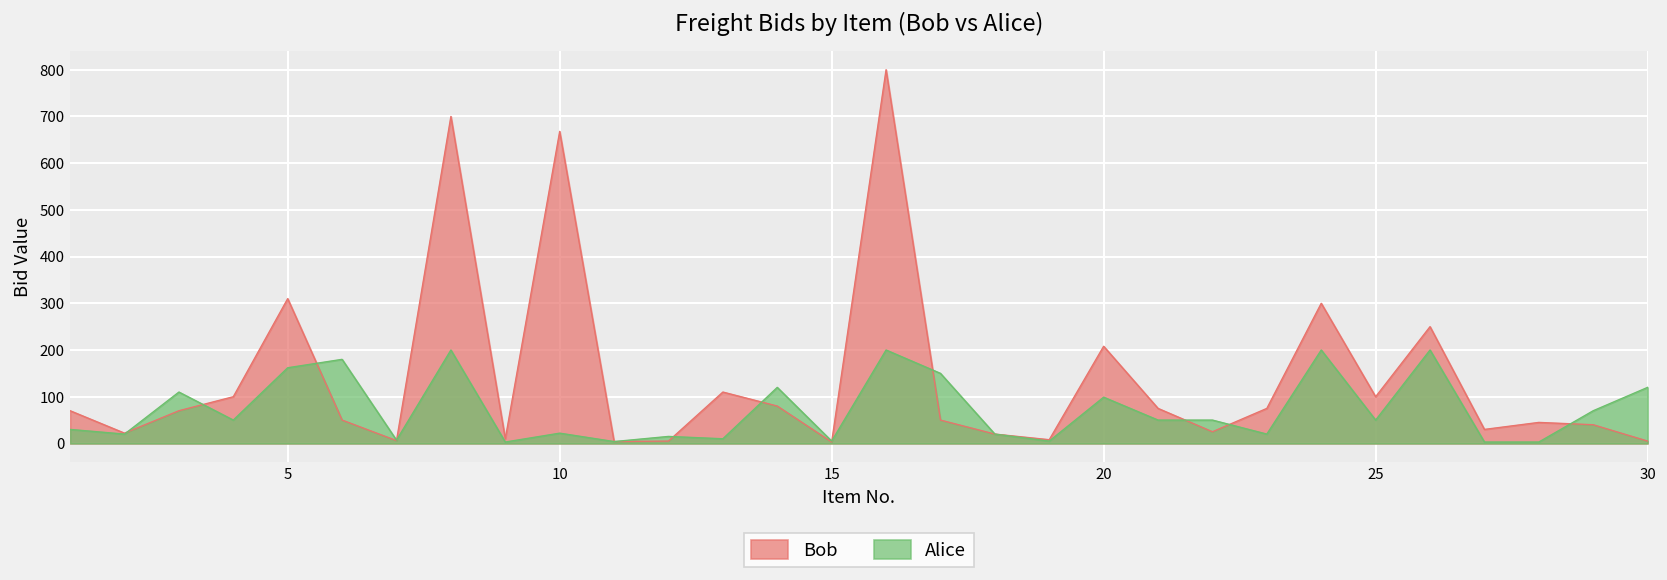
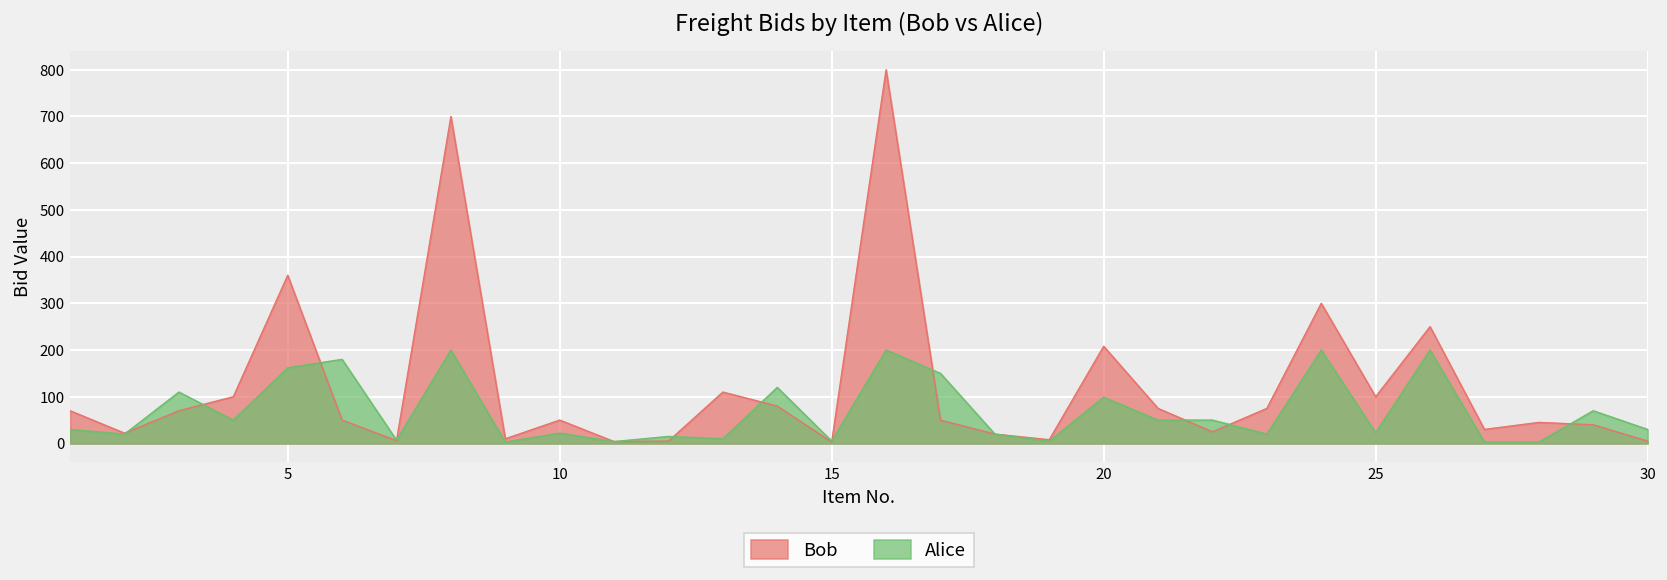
  {
    "Bob": {
-     "5": 310,
-     "10": 670,
+     "5": 360,
+     "10": 50,
      "20": 210,
      "25": 100,
      "30": 10
    },
    "Alice": {
      "5": 160,
      "10": 20,
      "20": 100,
-     "25": 50,
-     "30": 120
+     "25": 20,
+     "30": 30
    }
  }
